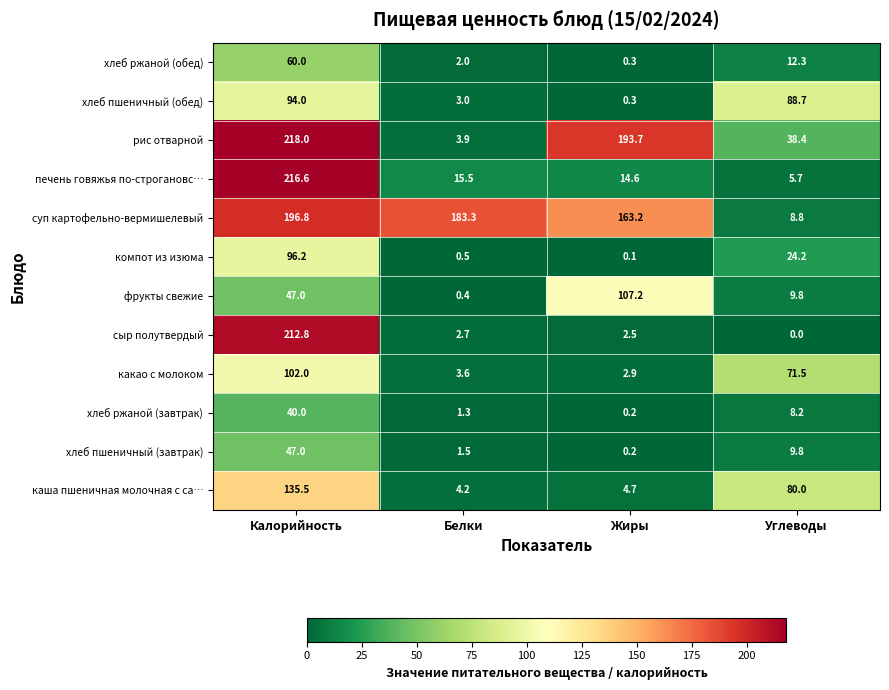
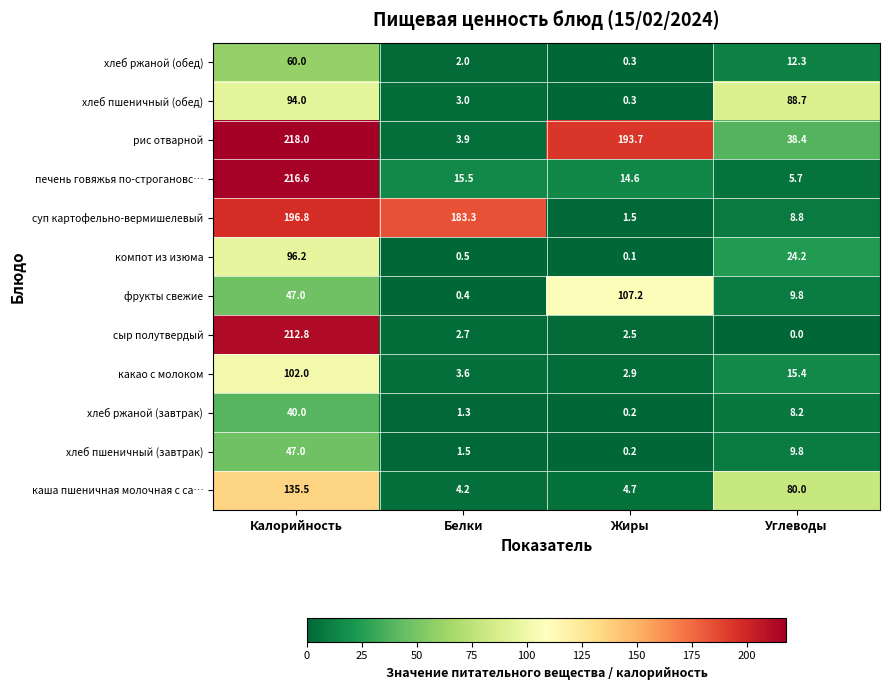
  {
    "хлеб ржаной (обед)": {
      "Калорийность": 60.0,
      "Белки": 2.0,
      "Жиры": 0.3,
      "Углеводы": 12.3
    },
    "хлеб пшеничный (обед)": {
      "Калорийность": 94.0,
      "Белки": 3.0,
      "Жиры": 0.3,
      "Углеводы": 88.7
    },
    "рис отварной": {
      "Калорийность": 218.0,
      "Белки": 3.9,
      "Жиры": 193.7,
      "Углеводы": 38.4
    },
    "печень говяжья по-строгановс…": {
      "Калорийность": 216.6,
      "Белки": 15.5,
      "Жиры": 14.6,
      "Углеводы": 5.7
    },
    "суп картофельно-вермишелевый": {
      "Калорийность": 196.8,
      "Белки": 183.3,
-     "Жиры": 163.2,
+     "Жиры": 1.5,
      "Углеводы": 8.8
    },
    "компот из изюма": {
      "Калорийность": 96.2,
      "Белки": 0.5,
      "Жиры": 0.1,
      "Углеводы": 24.2
    },
    "фрукты свежие": {
      "Калорийность": 47.0,
      "Белки": 0.4,
      "Жиры": 107.2,
      "Углеводы": 9.8
    },
    "сыр полутвердый": {
      "Калорийность": 212.8,
      "Белки": 2.7,
      "Жиры": 2.5,
      "Углеводы": 0.0
    },
    "какао с молоком": {
      "Калорийность": 102.0,
      "Белки": 3.6,
      "Жиры": 2.9,
-     "Углеводы": 71.5
+     "Углеводы": 15.4
    },
    "хлеб ржаной (завтрак)": {
      "Калорийность": 40.0,
      "Белки": 1.3,
      "Жиры": 0.2,
      "Углеводы": 8.2
    },
    "хлеб пшеничный (завтрак)": {
      "Калорийность": 47.0,
      "Белки": 1.5,
      "Жиры": 0.2,
      "Углеводы": 9.8
    },
    "каша пшеничная молочная с са…": {
      "Калорийность": 135.5,
      "Белки": 4.2,
      "Жиры": 4.7,
      "Углеводы": 80.0
    }
  }
